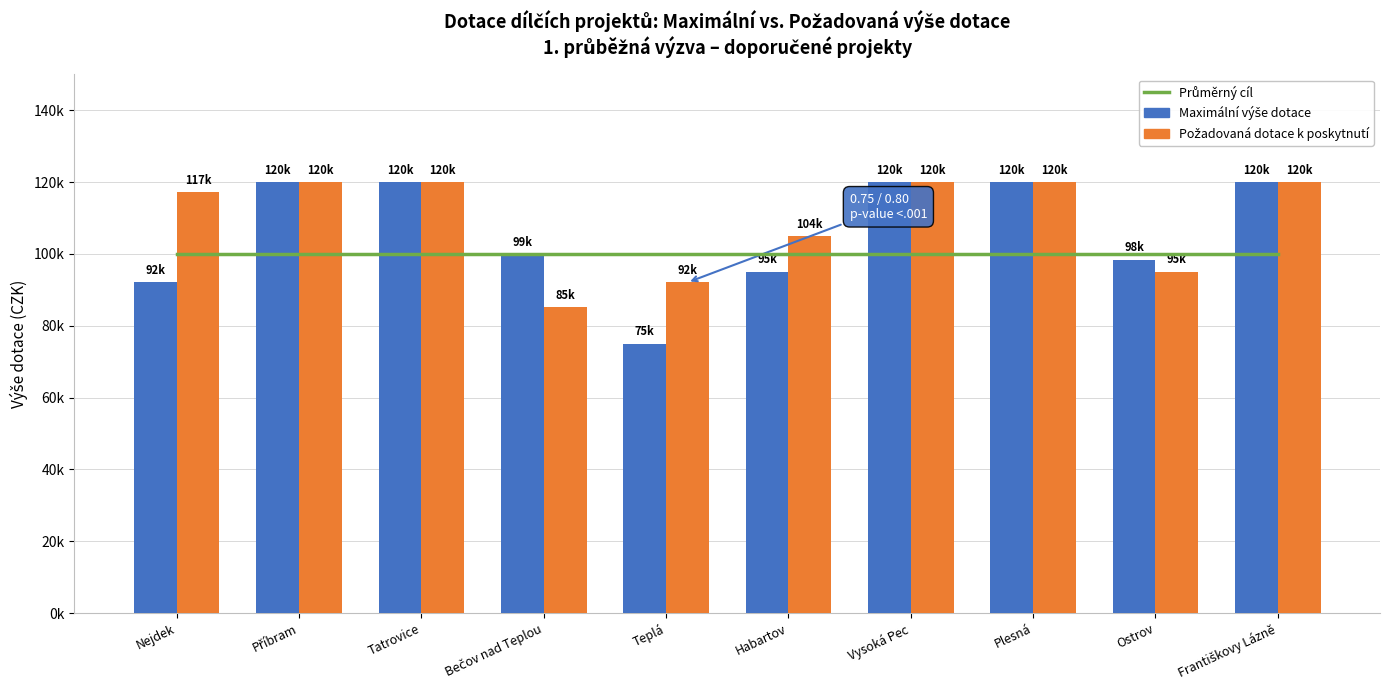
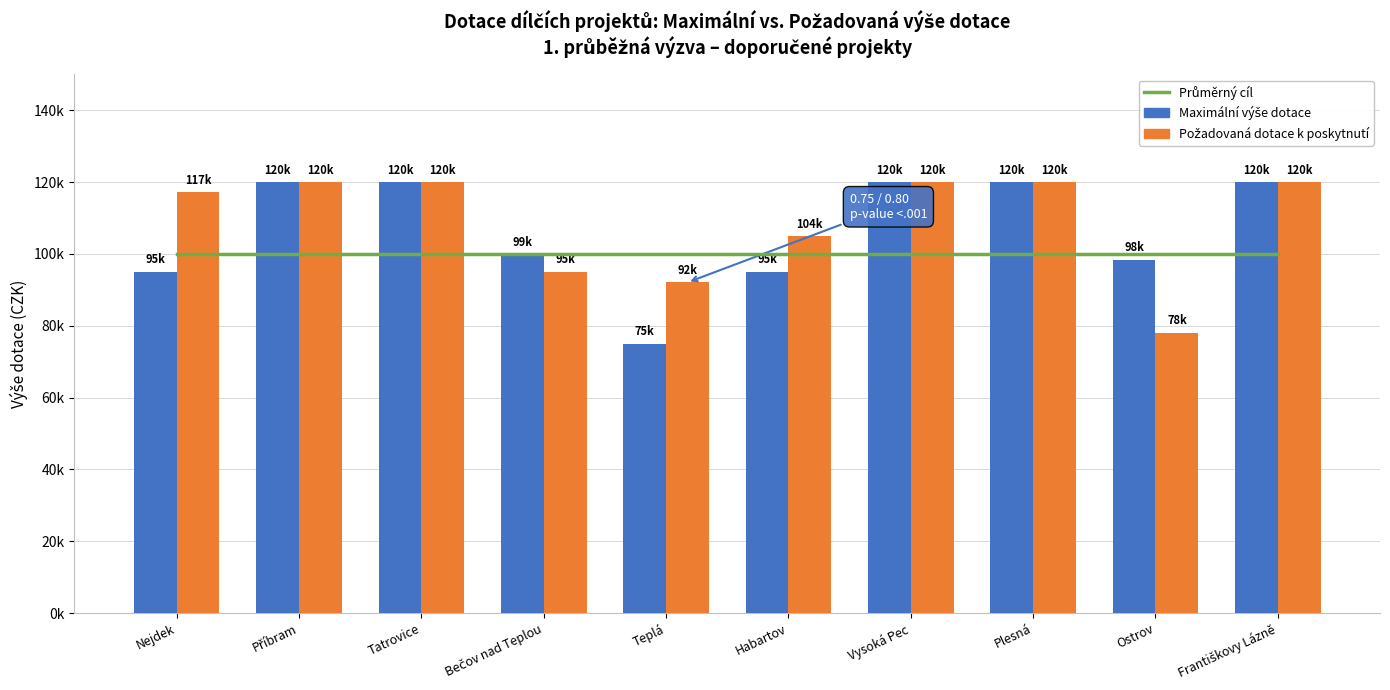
  {
    "Maximální výše dotace": {
-     "Nejdek": "92k",
+     "Nejdek": "95k",
      "Příbram": "120k",
      "Tatrovice": "120k",
      "Teplá": "75k",
      "Habartov": "95k",
      "Vysoká Pec": "120k",
      "Plesná": "120k",
      "Ostrov": "98k",
      "Františkovy Lázně": "120k"
    },
    "Průměrný cíl": {
      "Nejdek": "100000",
      "Příbram": "100000",
      "Tatrovice": "100000",
      "Bečov nad Teplou": "100000",
      "Teplá": "100000",
      "Habartov": "100000",
      "Vysoká Pec": "100000",
      "Plesná": "100000",
      "Ostrov": "100000",
      "Františkovy Lázně": "100000"
    },
    "Požadovaná dotace k poskytnutí": {
      "Nejdek": "117k",
      "Příbram": "120k",
      "Tatrovice": "120k",
-     "Bečov nad Teplou": "85k",
+     "Bečov nad Teplou": "95k",
      "Teplá": "92k",
      "Vysoká Pec": "120k",
      "Plesná": "120k",
-     "Ostrov": "95k",
+     "Ostrov": "78k",
      "Františkovy Lázně": "120k"
    }
  }
